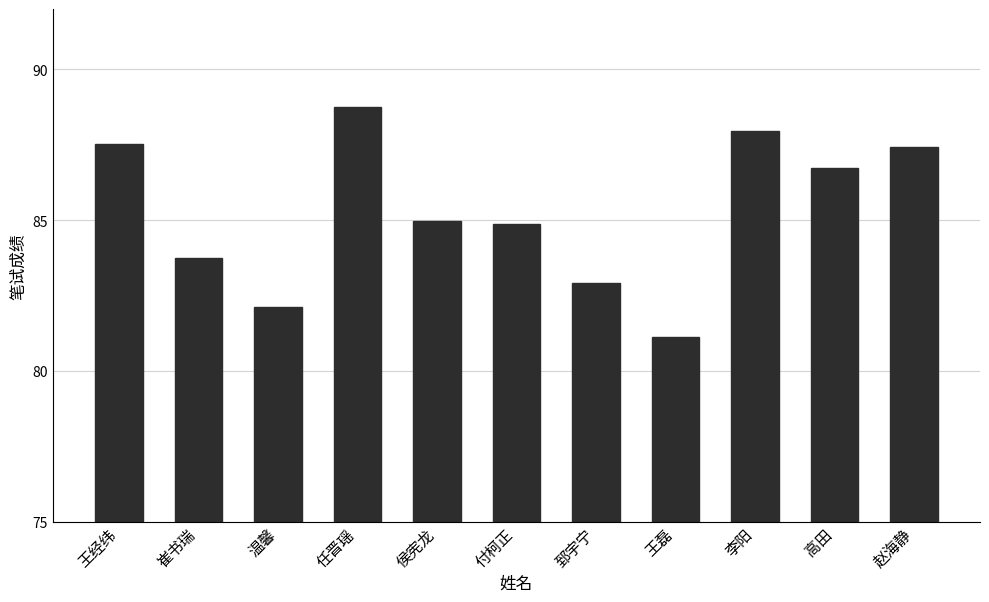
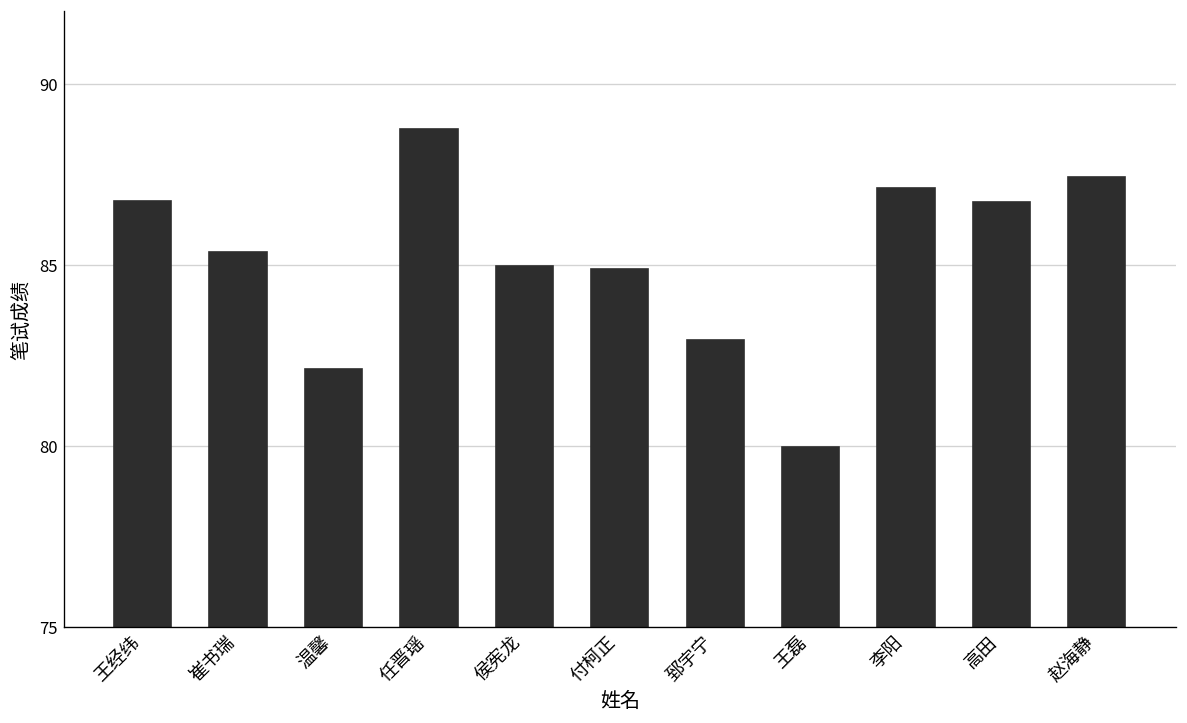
  {
-   "王经纬": 87.5,
-   "崔书瑞": 83.7,
+   "王经纬": 86.8,
+   "崔书瑞": 85.4,
    "温馨": 82.1,
    "任晋瑶": 88.7,
    "侯宪龙": 85.0,
    "付柯正": 84.9,
    "郅宇宁": 82.9,
-   "王磊": 81.1,
-   "李阳": 88.0,
+   "王磊": 80.0,
+   "李阳": 87.1,
    "高田": 86.7,
    "赵海静": 87.4
  }
